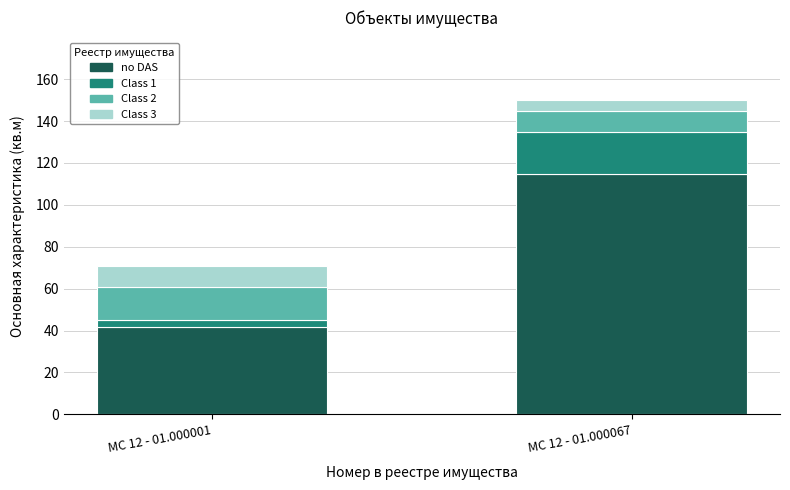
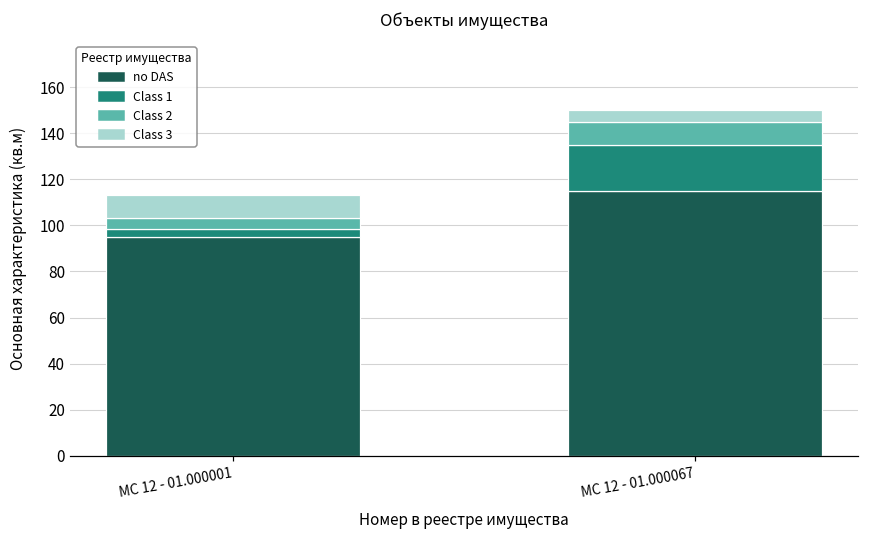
  {
    "no DAS": {
-     "МС 12 - 01.000001": 42,
+     "МС 12 - 01.000001": 95,
      "МС 12 - 01.000067": 115
    },
    "Class 1": {
      "МС 12 - 01.000001": 3,
      "МС 12 - 01.000067": 20
    },
    "Class 2": {
-     "МС 12 - 01.000001": 16,
+     "МС 12 - 01.000001": 5,
      "МС 12 - 01.000067": 10
    },
    "Class 3": {
      "МС 12 - 01.000001": 10,
      "МС 12 - 01.000067": 5
    }
  }
